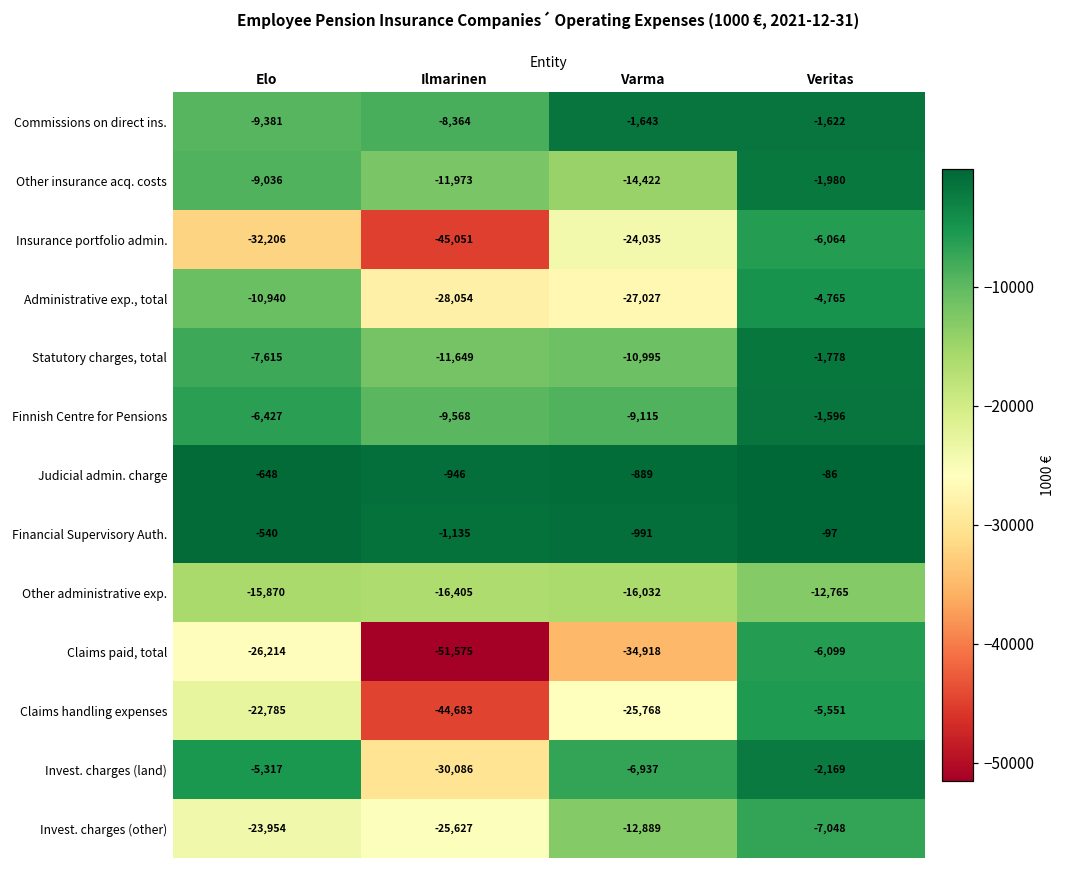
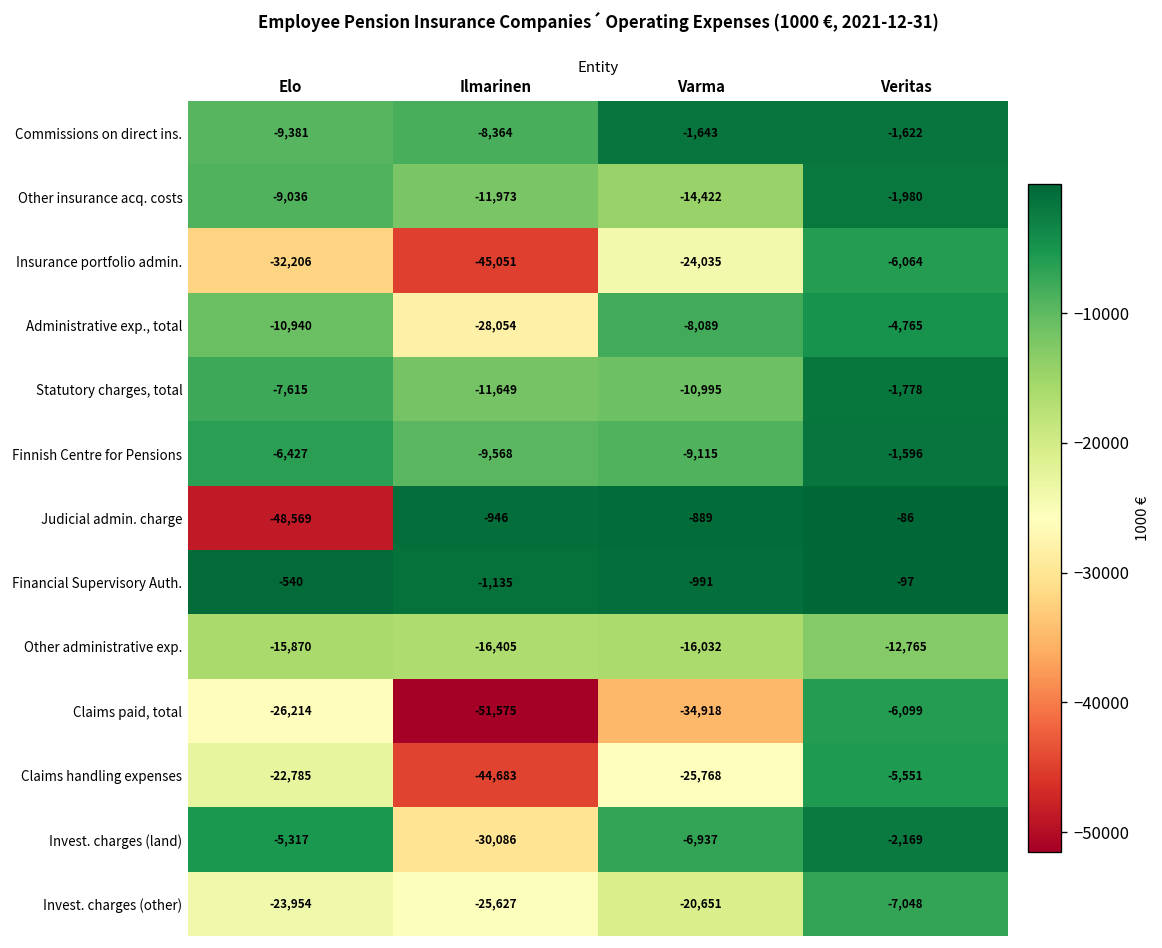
  {
    "Commissions on direct ins.": {
      "Elo": "-9,381",
      "Ilmarinen": "-8,364",
      "Varma": "-1,643",
      "Veritas": "-1,622"
    },
    "Other insurance acq. costs": {
      "Elo": "-9,036",
      "Ilmarinen": "-11,973",
      "Varma": "-14,422",
      "Veritas": "-1,980"
    },
    "Insurance portfolio admin.": {
      "Elo": "-32,206",
      "Ilmarinen": "-45,051",
      "Varma": "-24,035",
      "Veritas": "-6,064"
    },
    "Administrative exp., total": {
      "Elo": "-10,940",
      "Ilmarinen": "-28,054",
-     "Varma": "-27,027",
+     "Varma": "-8,089",
      "Veritas": "-4,765"
    },
    "Statutory charges, total": {
      "Elo": "-7,615",
      "Ilmarinen": "-11,649",
      "Varma": "-10,995",
      "Veritas": "-1,778"
    },
    "Finnish Centre for Pensions": {
      "Elo": "-6,427",
      "Ilmarinen": "-9,568",
      "Varma": "-9,115",
      "Veritas": "-1,596"
    },
    "Judicial admin. charge": {
-     "Elo": "-648",
+     "Elo": "-48,569",
      "Ilmarinen": "-946",
      "Varma": "-889",
      "Veritas": "-86"
    },
    "Financial Supervisory Auth.": {
      "Elo": "-540",
      "Ilmarinen": "-1,135",
      "Varma": "-991",
      "Veritas": "-97"
    },
    "Other administrative exp.": {
      "Elo": "-15,870",
      "Ilmarinen": "-16,405",
      "Varma": "-16,032",
      "Veritas": "-12,765"
    },
    "Claims paid, total": {
      "Elo": "-26,214",
      "Ilmarinen": "-51,575",
      "Varma": "-34,918",
      "Veritas": "-6,099"
    },
    "Claims handling expenses": {
      "Elo": "-22,785",
      "Ilmarinen": "-44,683",
      "Varma": "-25,768",
      "Veritas": "-5,551"
    },
    "Invest. charges (land)": {
      "Elo": "-5,317",
      "Ilmarinen": "-30,086",
      "Varma": "-6,937",
      "Veritas": "-2,169"
    },
    "Invest. charges (other)": {
      "Elo": "-23,954",
      "Ilmarinen": "-25,627",
-     "Varma": "-12,889",
+     "Varma": "-20,651",
      "Veritas": "-7,048"
    }
  }
